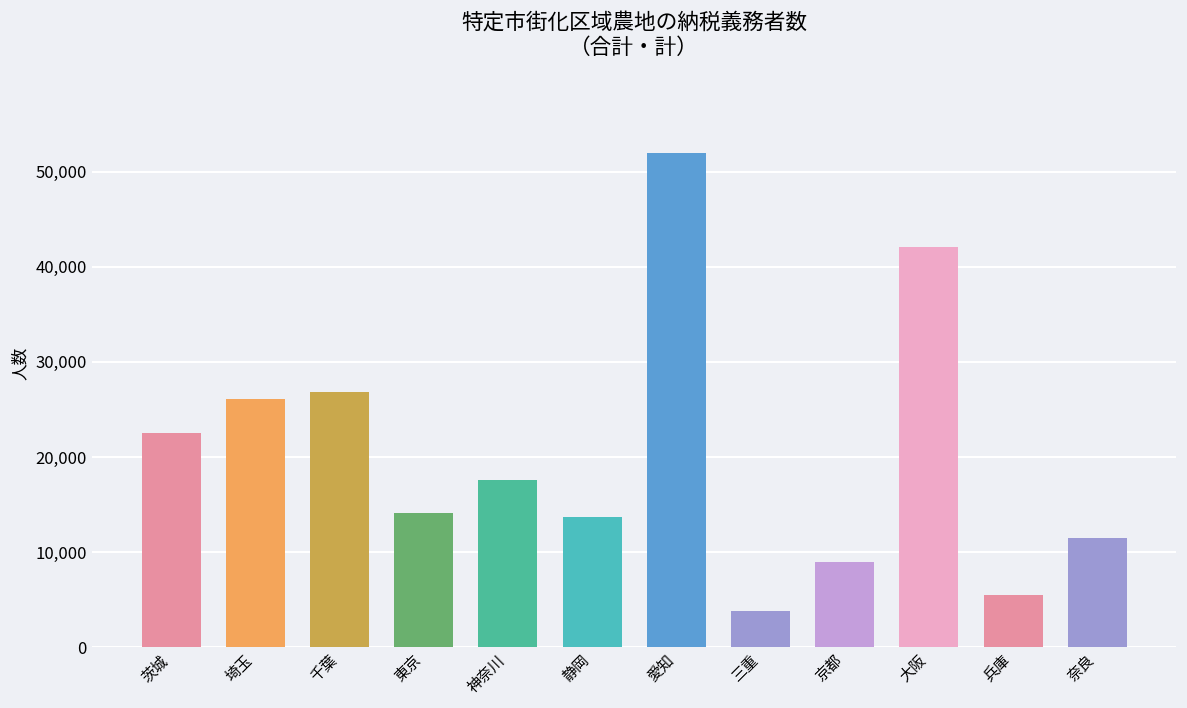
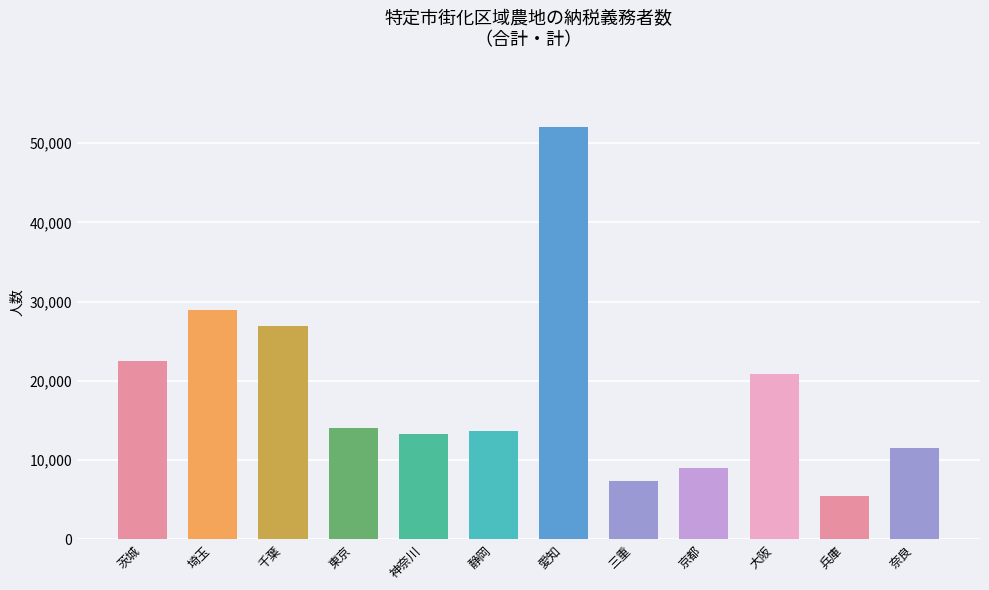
  {
    "茨城": "23,000",
-   "埼玉": "26,000",
+   "埼玉": "29,000",
    "千葉": "27,000",
    "東京": "14,000",
-   "神奈川": "18,000",
+   "神奈川": "13,000",
    "静岡": "14,000",
    "愛知": "52,000",
-   "三重": "4,000",
+   "三重": "7,000",
    "京都": "9,000",
-   "大阪": "42,000",
+   "大阪": "21,000",
    "兵庫": "6,000",
    "奈良": "11,000"
  }
